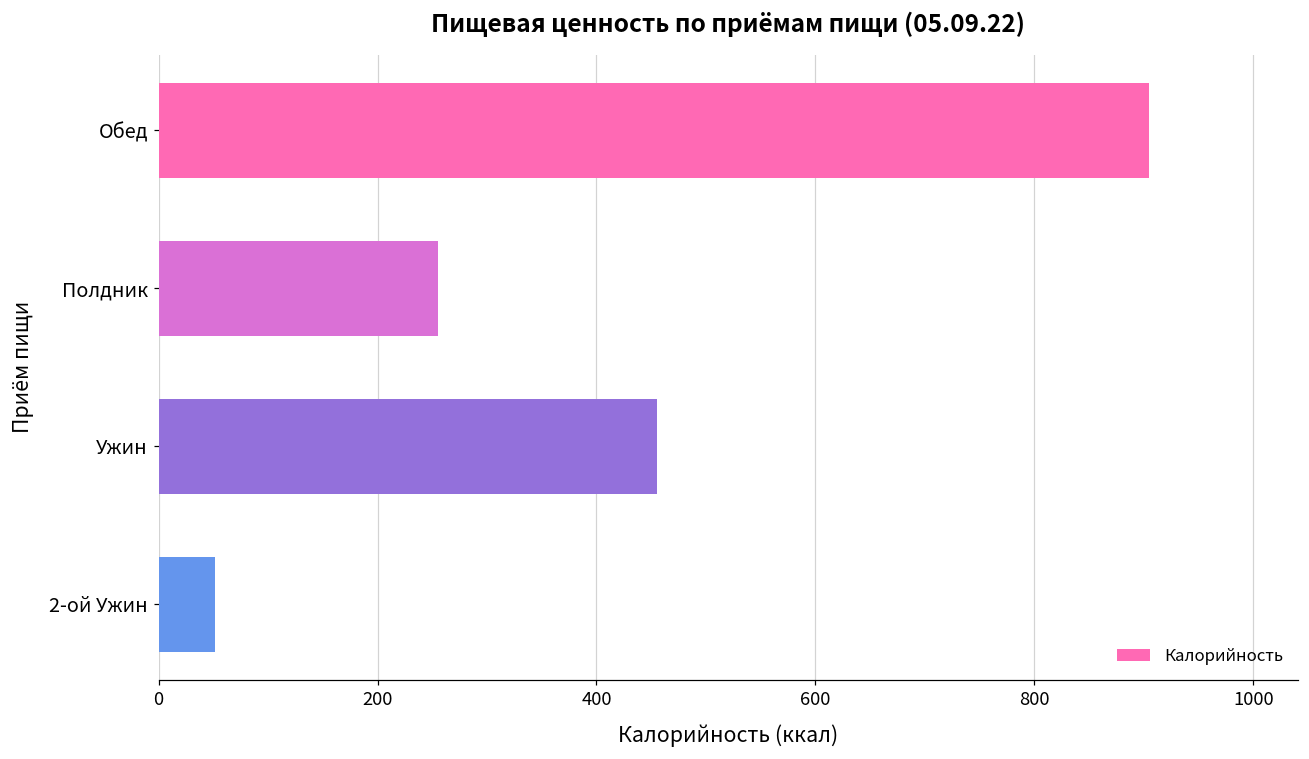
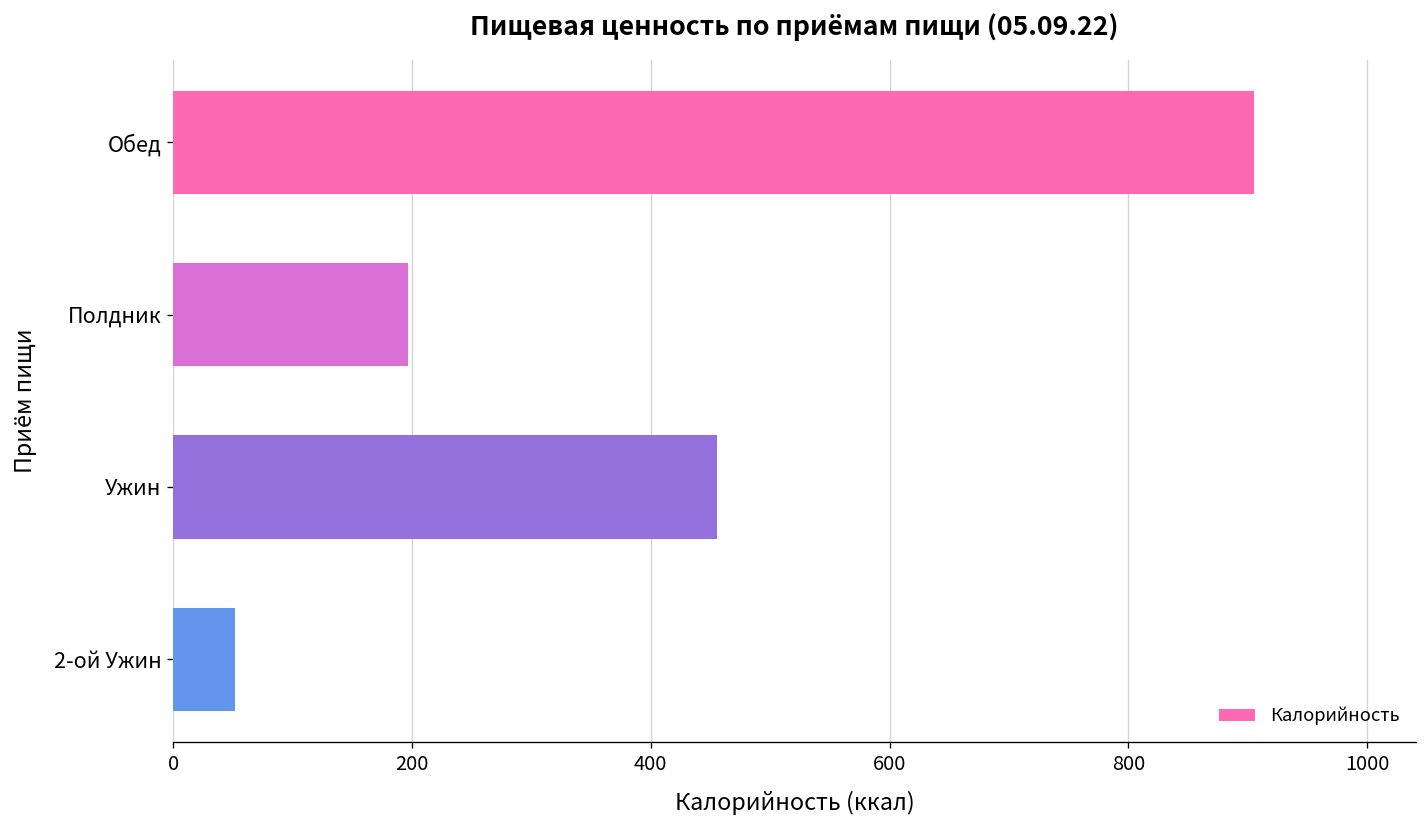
  {
    "Обед": 910,
-   "Полдник": 260,
+   "Полдник": 200,
    "Ужин": 460,
    "2-ой Ужин": 50
  }
